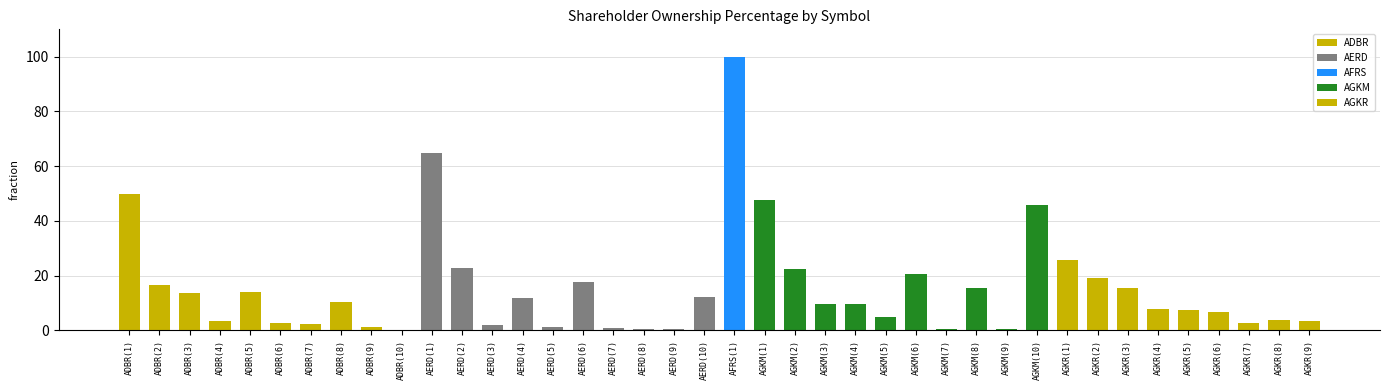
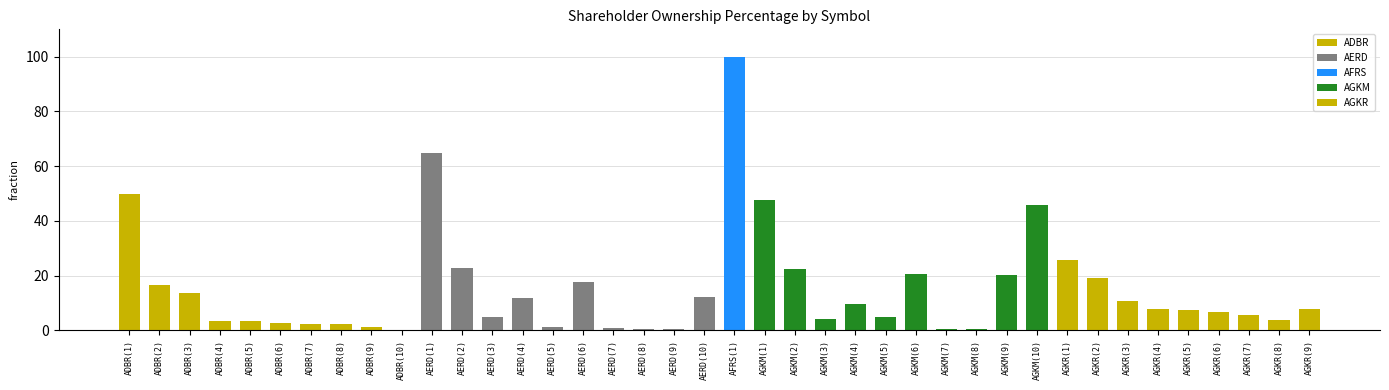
  {
    "ADBR(1)": 50,
    "ADBR(2)": 17,
    "ADBR(3)": 14,
    "ADBR(4)": 3,
-   "ADBR(5)": 14,
+   "ADBR(5)": 3,
    "ADBR(6)": 3,
    "ADBR(7)": 2,
-   "ADBR(8)": 10,
+   "ADBR(8)": 2,
    "ADBR(9)": 1,
    "AERD(1)": 65,
    "AERD(2)": 23,
-   "AERD(3)": 2,
+   "AERD(3)": 5,
    "AERD(4)": 12,
    "AERD(5)": 1,
    "AERD(6)": 18,
    "AERD(10)": 12,
    "AFRS(1)": 100,
    "AGKM(1)": 48,
    "AGKM(2)": 22,
-   "AGKM(3)": 10,
+   "AGKM(3)": 4,
    "AGKM(4)": 10,
    "AGKM(5)": 5,
    "AGKM(6)": 20,
-   "AGKM(8)": 16,
-   "AGKM(9)": 0,
+   "AGKM(8)": 0,
+   "AGKM(9)": 20,
    "AGKM(10)": 46,
    "AGKR(1)": 26,
    "AGKR(2)": 19,
-   "AGKR(3)": 15,
+   "AGKR(3)": 11,
    "AGKR(4)": 8,
    "AGKR(5)": 8,
    "AGKR(6)": 7,
-   "AGKR(7)": 3,
+   "AGKR(7)": 6,
    "AGKR(8)": 4,
-   "AGKR(9)": 4
+   "AGKR(9)": 8
  }
